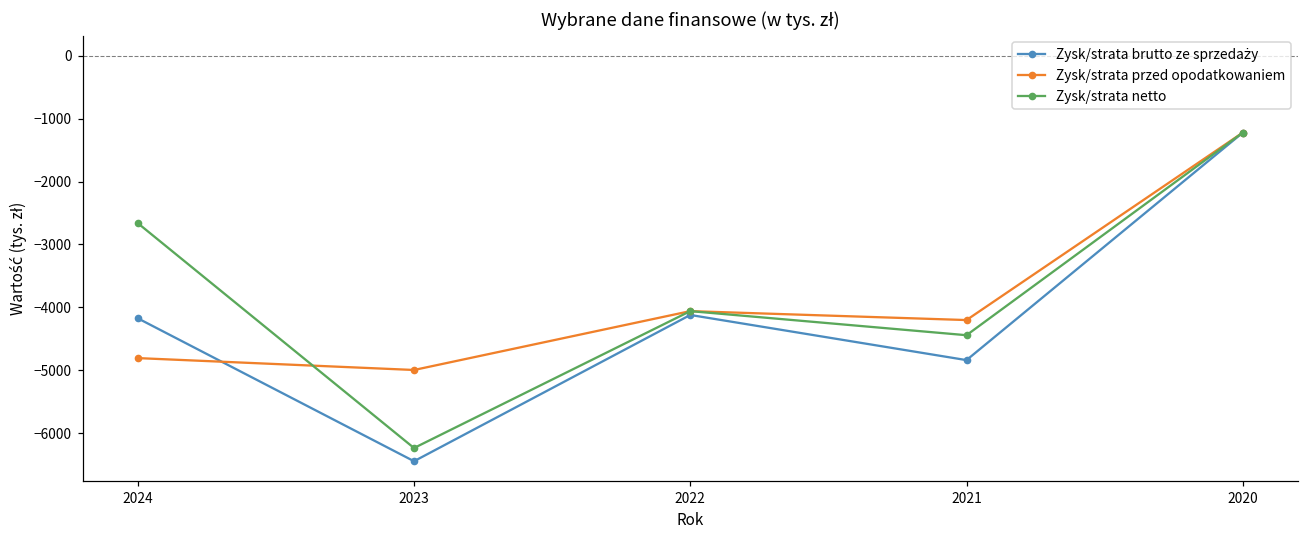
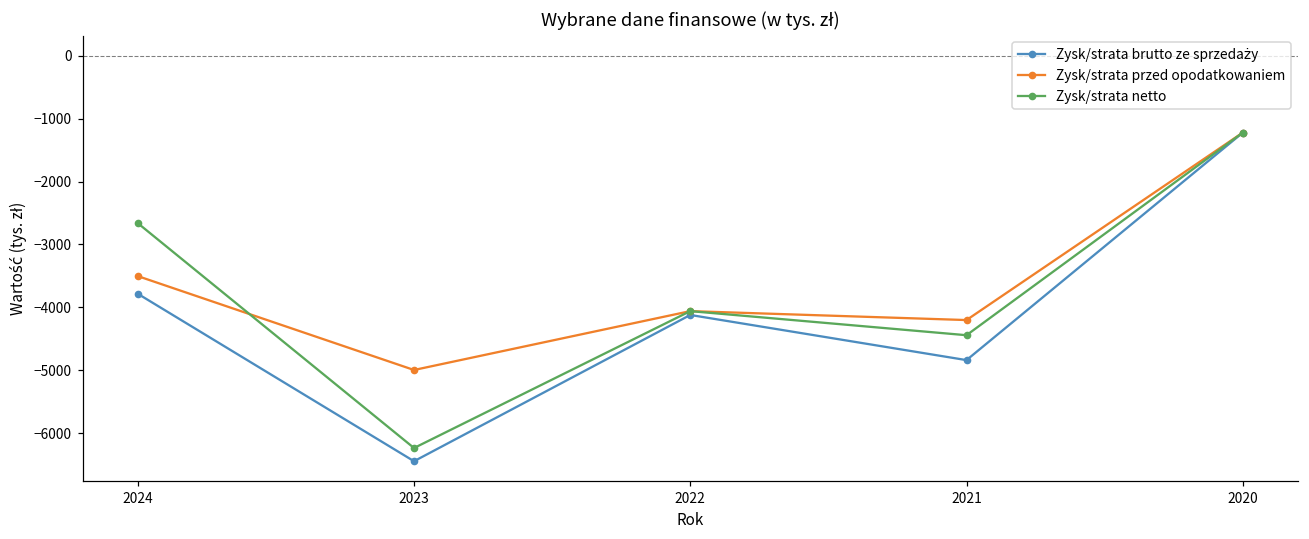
  {
    "Zysk/strata brutto ze sprzedaży": {
-     "2024": -4200,
+     "2024": -3800,
      "2023": -6400,
      "2022": -4100,
      "2021": -4800
    },
    "Zysk/strata przed opodatkowaniem": {
-     "2024": -4800,
+     "2024": -3500,
      "2023": -5000,
      "2021": -4200
    },
    "Zysk/strata netto": {
      "2024": -2700,
      "2023": -6200,
      "2021": -4400
    }
  }
